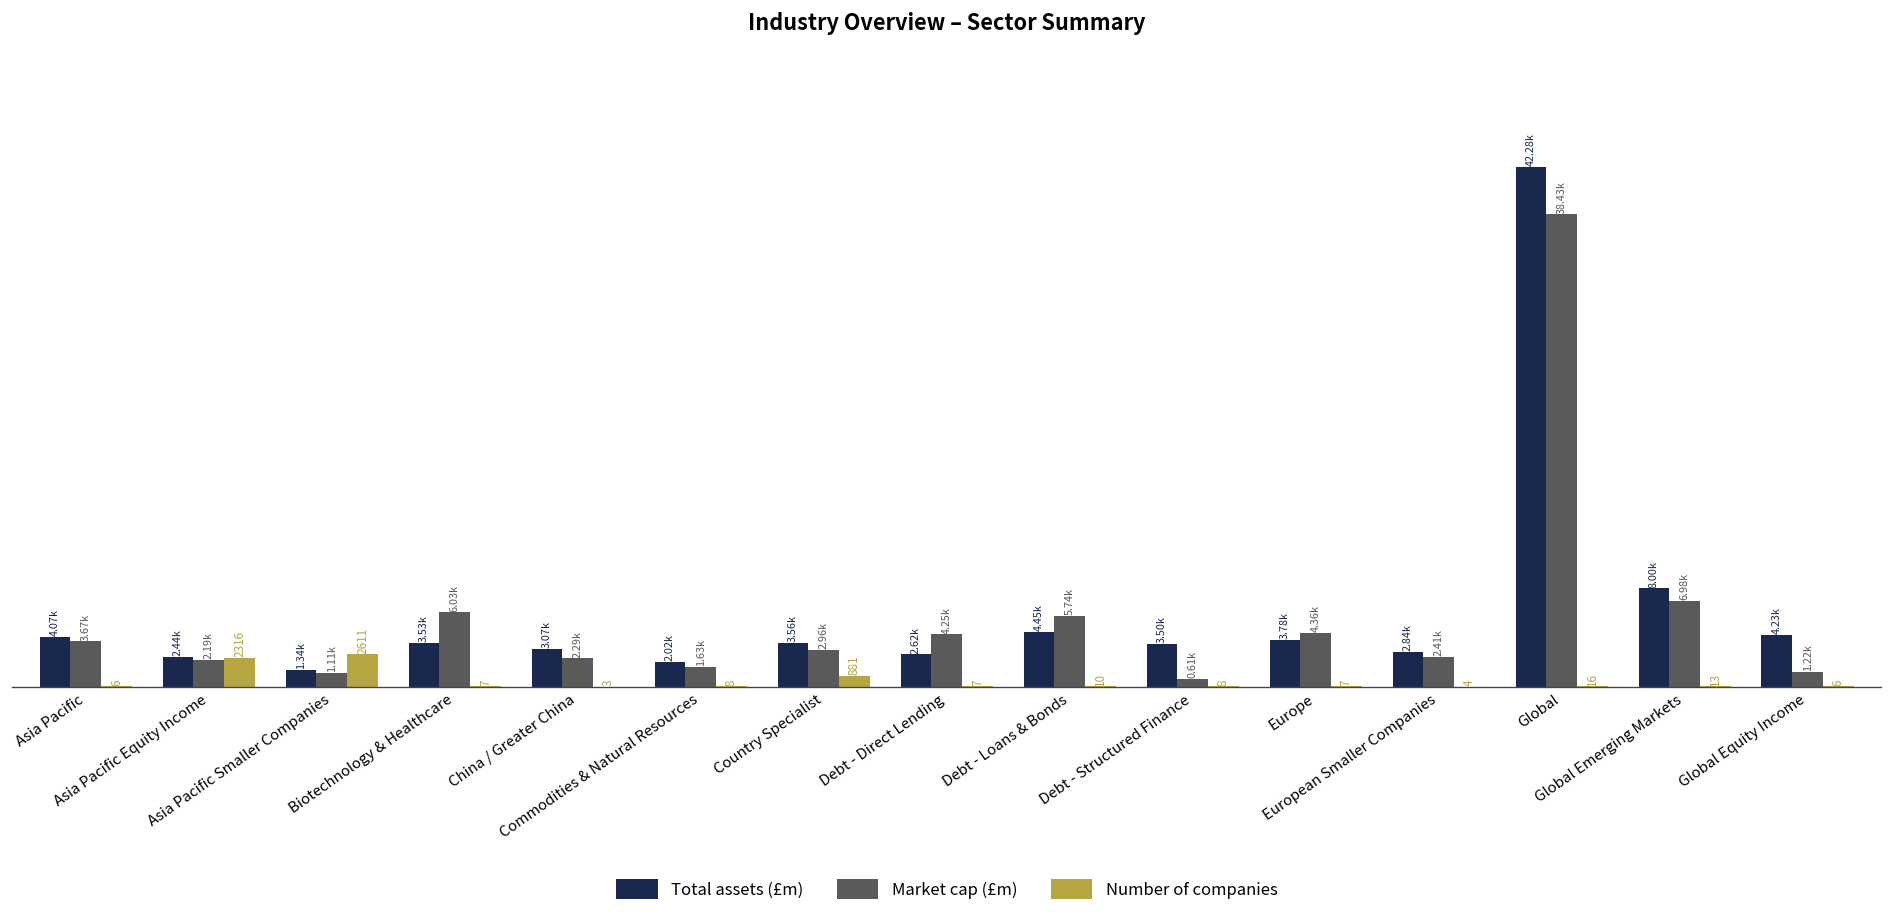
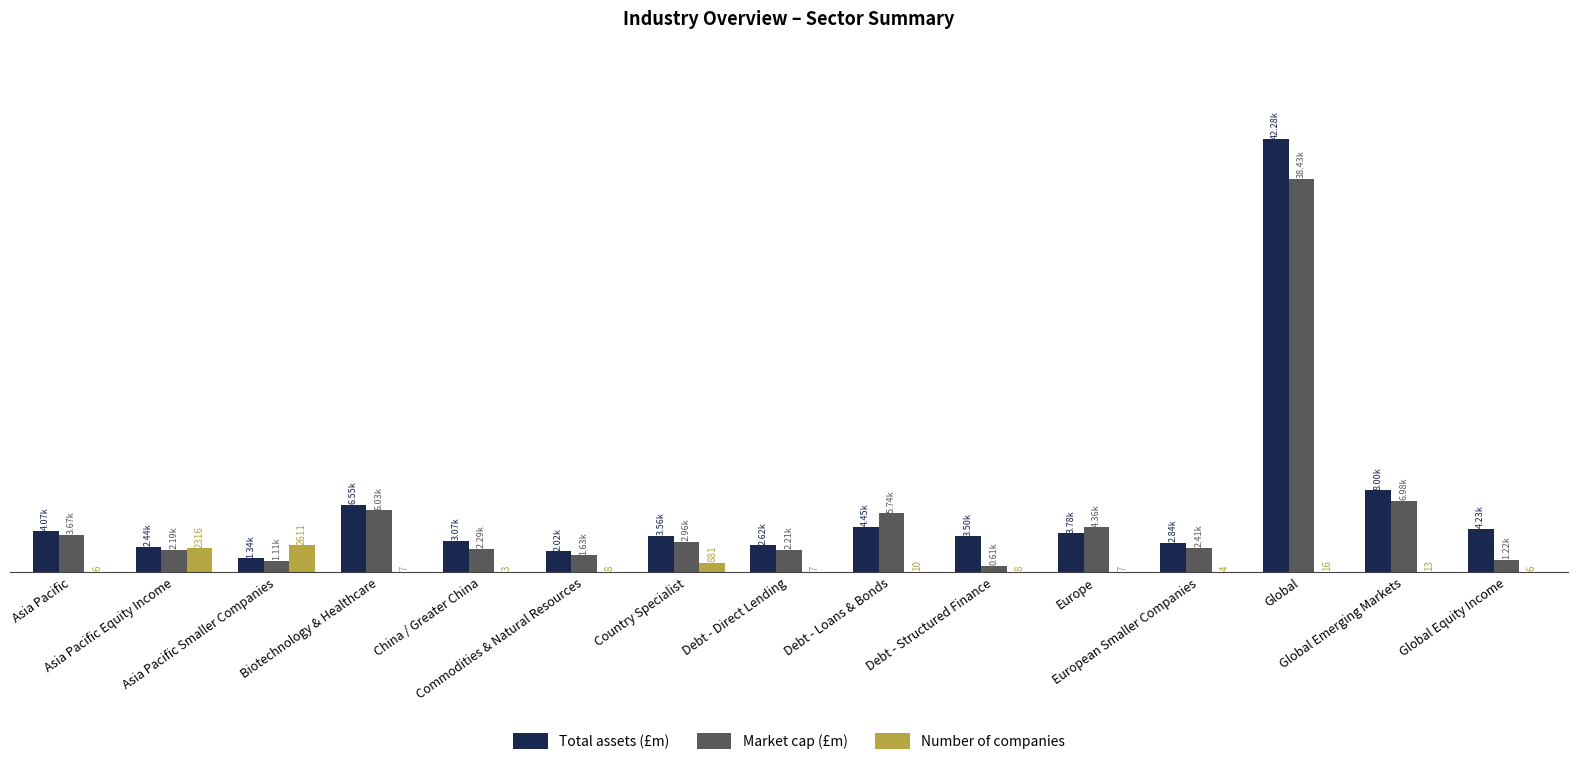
  {
    "Total assets (£m)": {
      "Asia Pacific": "4.07k",
      "Asia Pacific Equity Income": "2.44k",
      "Asia Pacific Smaller Companies": "1.34k",
-     "Biotechnology & Healthcare": "3.53k",
+     "Biotechnology & Healthcare": "6.55k",
      "China / Greater China": "3.07k",
      "Commodities & Natural Resources": "2.02k",
      "Country Specialist": "3.56k",
      "Debt - Direct Lending": "2.62k",
      "Debt - Loans & Bonds": "4.45k",
      "Debt - Structured Finance": "3.50k",
      "Europe": "3.78k",
      "European Smaller Companies": "2.84k",
      "Global": "42.28k",
      "Global Emerging Markets": "8.00k",
      "Global Equity Income": "4.23k"
    },
    "Market cap (£m)": {
      "Asia Pacific": "3.67k",
      "Asia Pacific Equity Income": "2.19k",
      "Asia Pacific Smaller Companies": "1.11k",
      "Biotechnology & Healthcare": "6.03k",
      "China / Greater China": "2.29k",
      "Commodities & Natural Resources": "1.63k",
      "Country Specialist": "2.96k",
-     "Debt - Direct Lending": "4.25k",
+     "Debt - Direct Lending": "2.21k",
      "Debt - Loans & Bonds": "5.74k",
      "Debt - Structured Finance": "0.61k",
      "Europe": "4.36k",
      "European Smaller Companies": "2.41k",
      "Global": "38.43k",
      "Global Emerging Markets": "6.98k",
      "Global Equity Income": "1.22k"
    },
    "Number of companies": {
      "Asia Pacific": "6",
      "Asia Pacific Equity Income": "2316",
      "Asia Pacific Smaller Companies": "2611",
      "Biotechnology & Healthcare": "7",
      "China / Greater China": "3",
      "Commodities & Natural Resources": "8",
      "Country Specialist": "881",
      "Debt - Direct Lending": "7",
      "Debt - Loans & Bonds": "10",
      "Debt - Structured Finance": "8",
      "Europe": "7",
      "European Smaller Companies": "4",
      "Global": "16",
      "Global Emerging Markets": "13",
      "Global Equity Income": "6"
    }
  }
